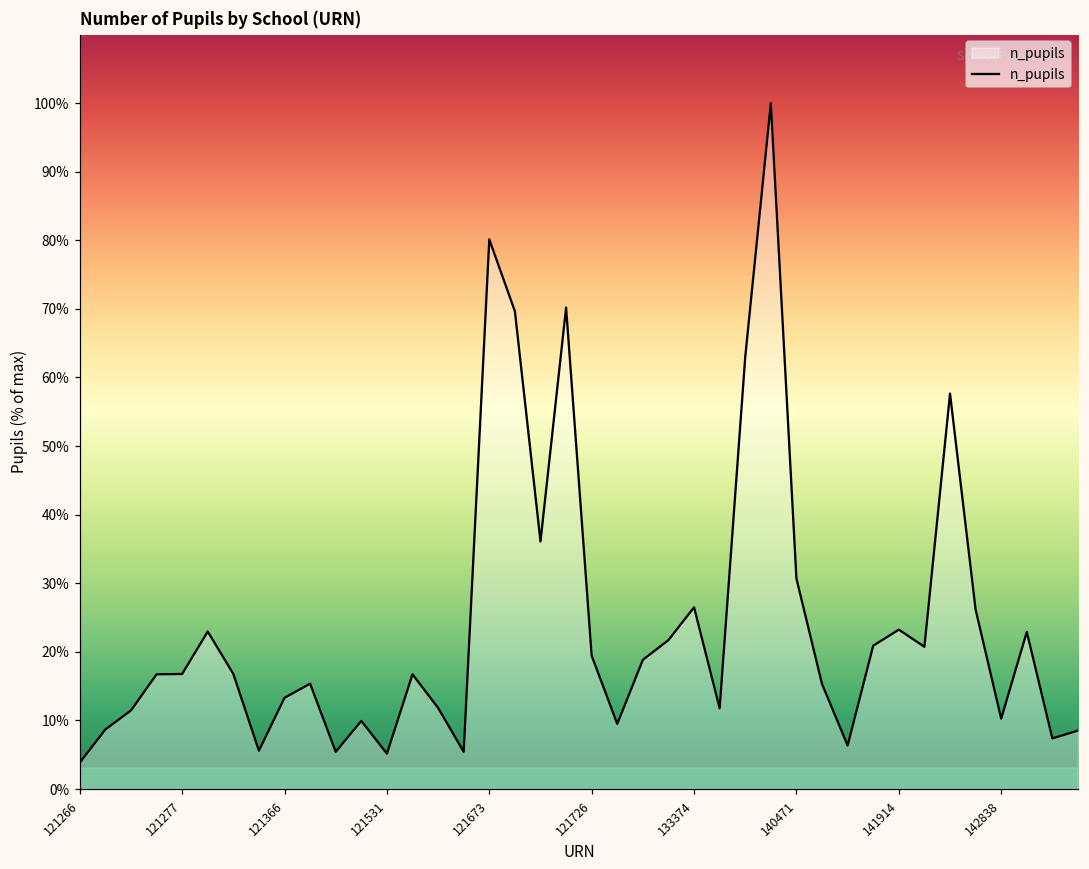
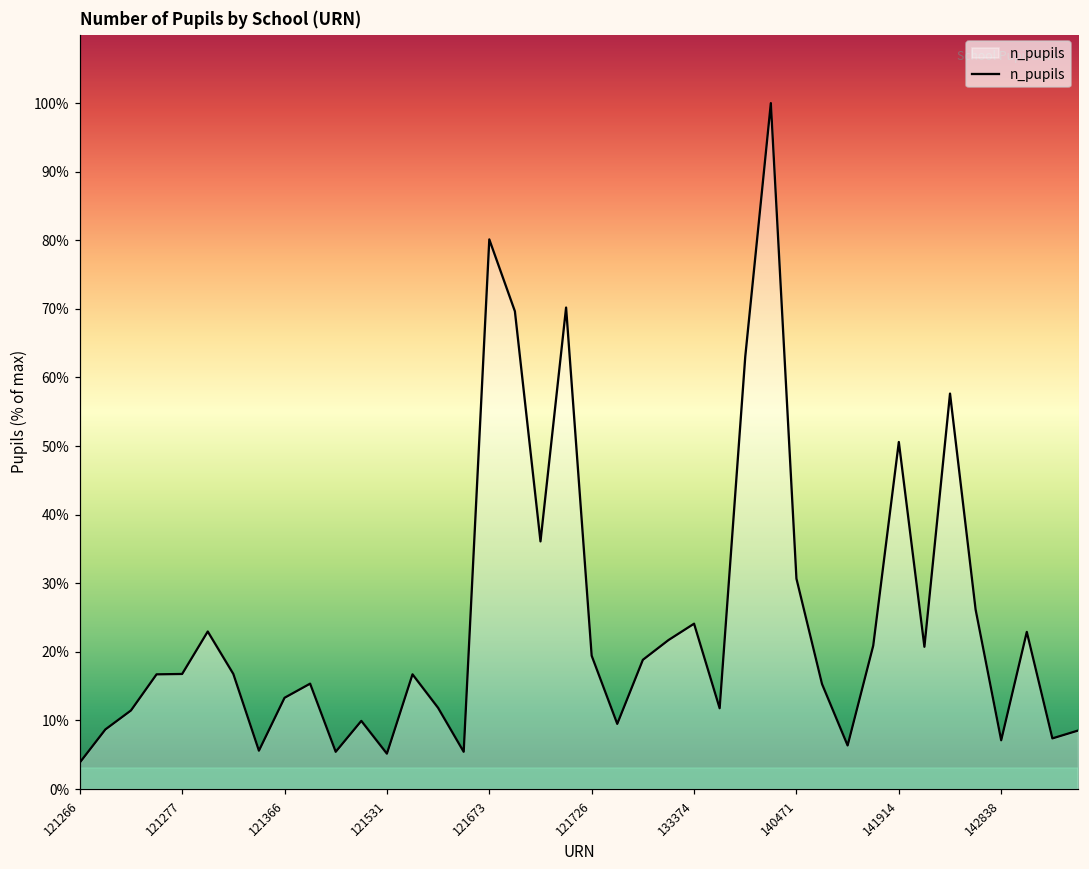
  {
    "121266": "4%",
    "121277": "17%",
    "121366": "13%",
    "121531": "5%",
    "121673": "80%",
    "121726": "19%",
-   "133374": "26%",
+   "133374": "24%",
    "140471": "31%",
-   "141914": "23%",
-   "142838": "10%"
+   "141914": "51%",
+   "142838": "7%"
  }
